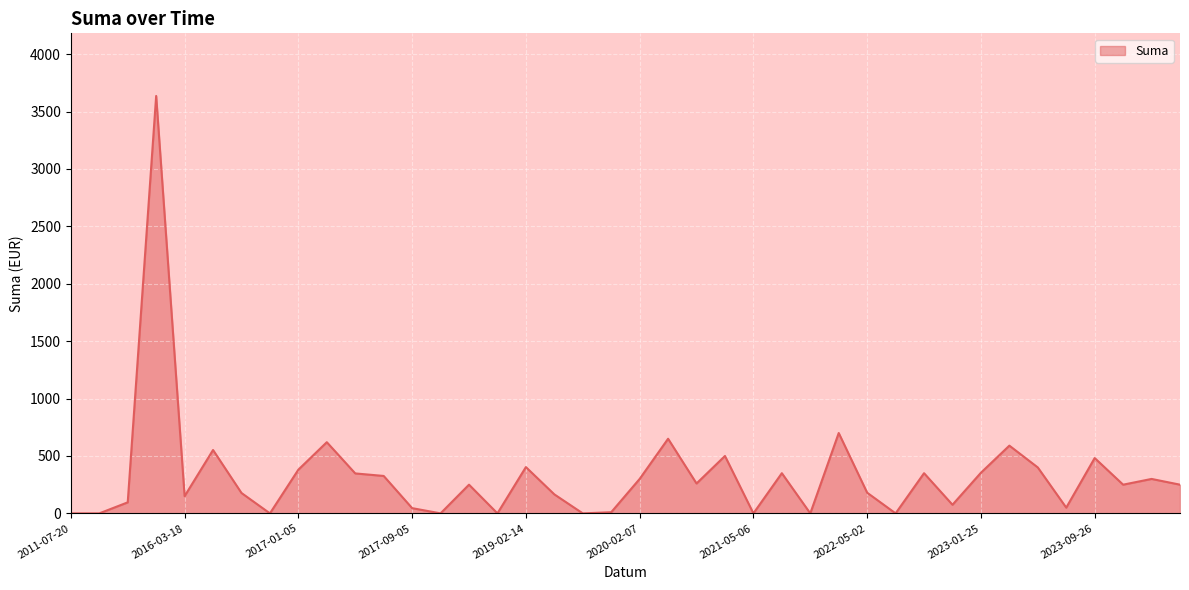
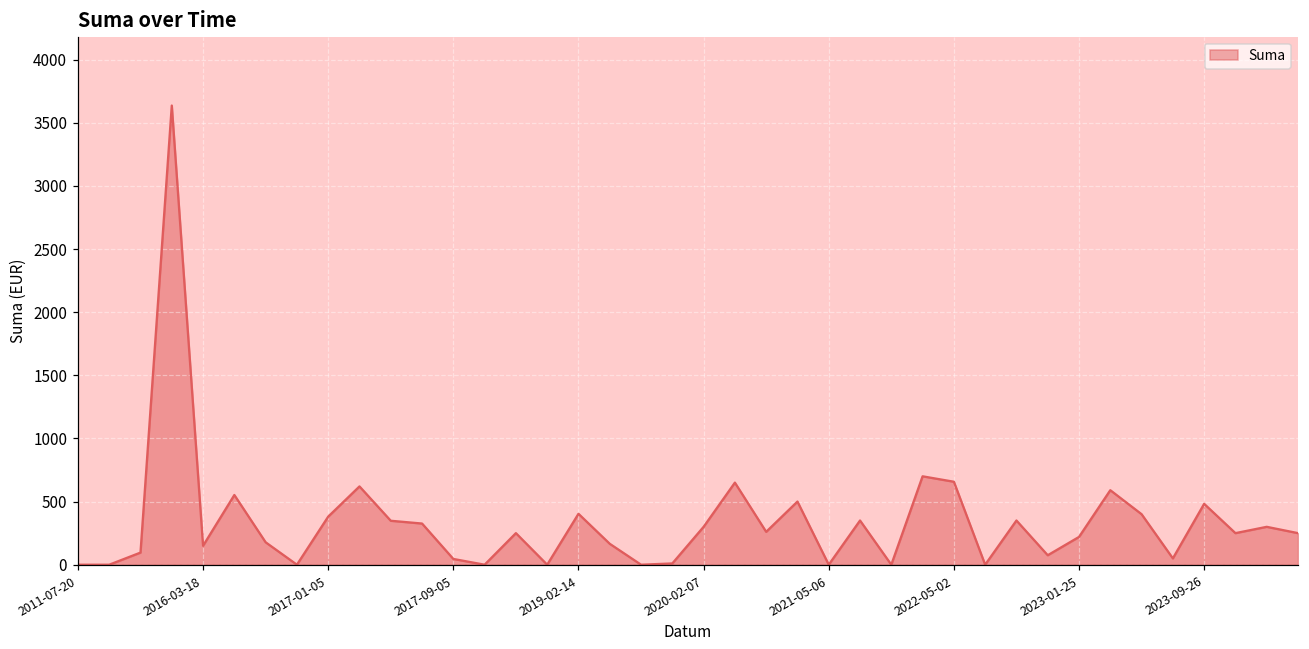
  {
    "2016-03-18": 150,
    "2017-01-05": 380,
    "2017-09-05": 50,
-   "2022-05-02": 180,
-   "2023-01-25": 350
+   "2022-05-02": 660,
+   "2023-01-25": 220
  }
